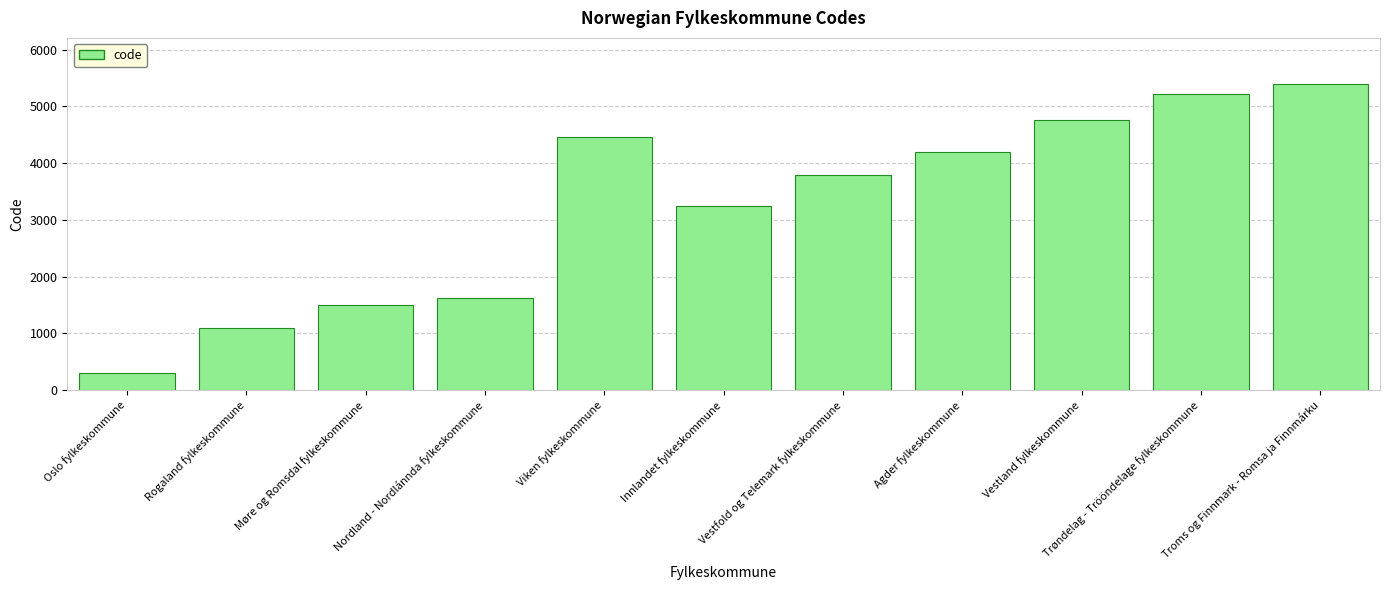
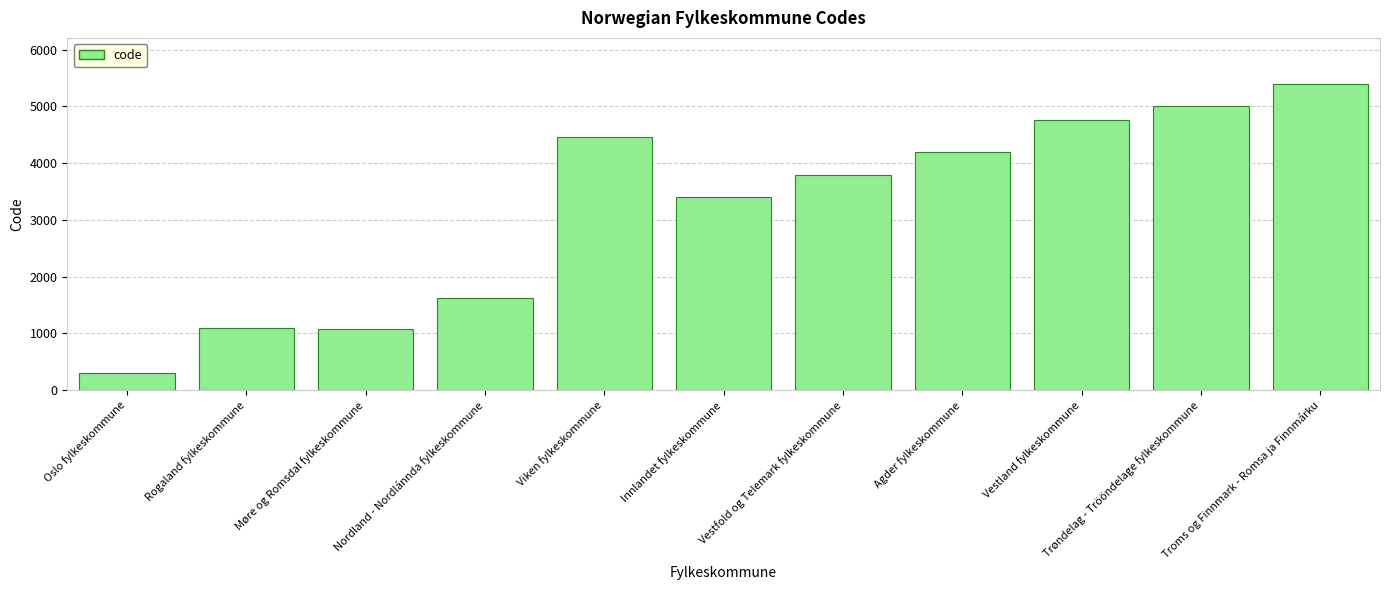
  {
    "Oslo fylkeskommune": 300,
    "Rogaland fylkeskommune": 1100,
-   "Møre og Romsdal fylkeskommune": 1500,
+   "Møre og Romsdal fylkeskommune": 1100,
    "Nordland - Nordlánnda fylkeskommune": 1600,
    "Viken fylkeskommune": 4500,
-   "Innlandet fylkeskommune": 3200,
+   "Innlandet fylkeskommune": 3400,
    "Vestfold og Telemark fylkeskommune": 3800,
    "Agder fylkeskommune": 4200,
    "Vestland fylkeskommune": 4800,
-   "Trøndelag - Trööndelage fylkeskommune": 5200,
+   "Trøndelag - Trööndelage fylkeskommune": 5000,
    "Troms og Finnmark - Romsa ja Finnmárku": 5400
  }
